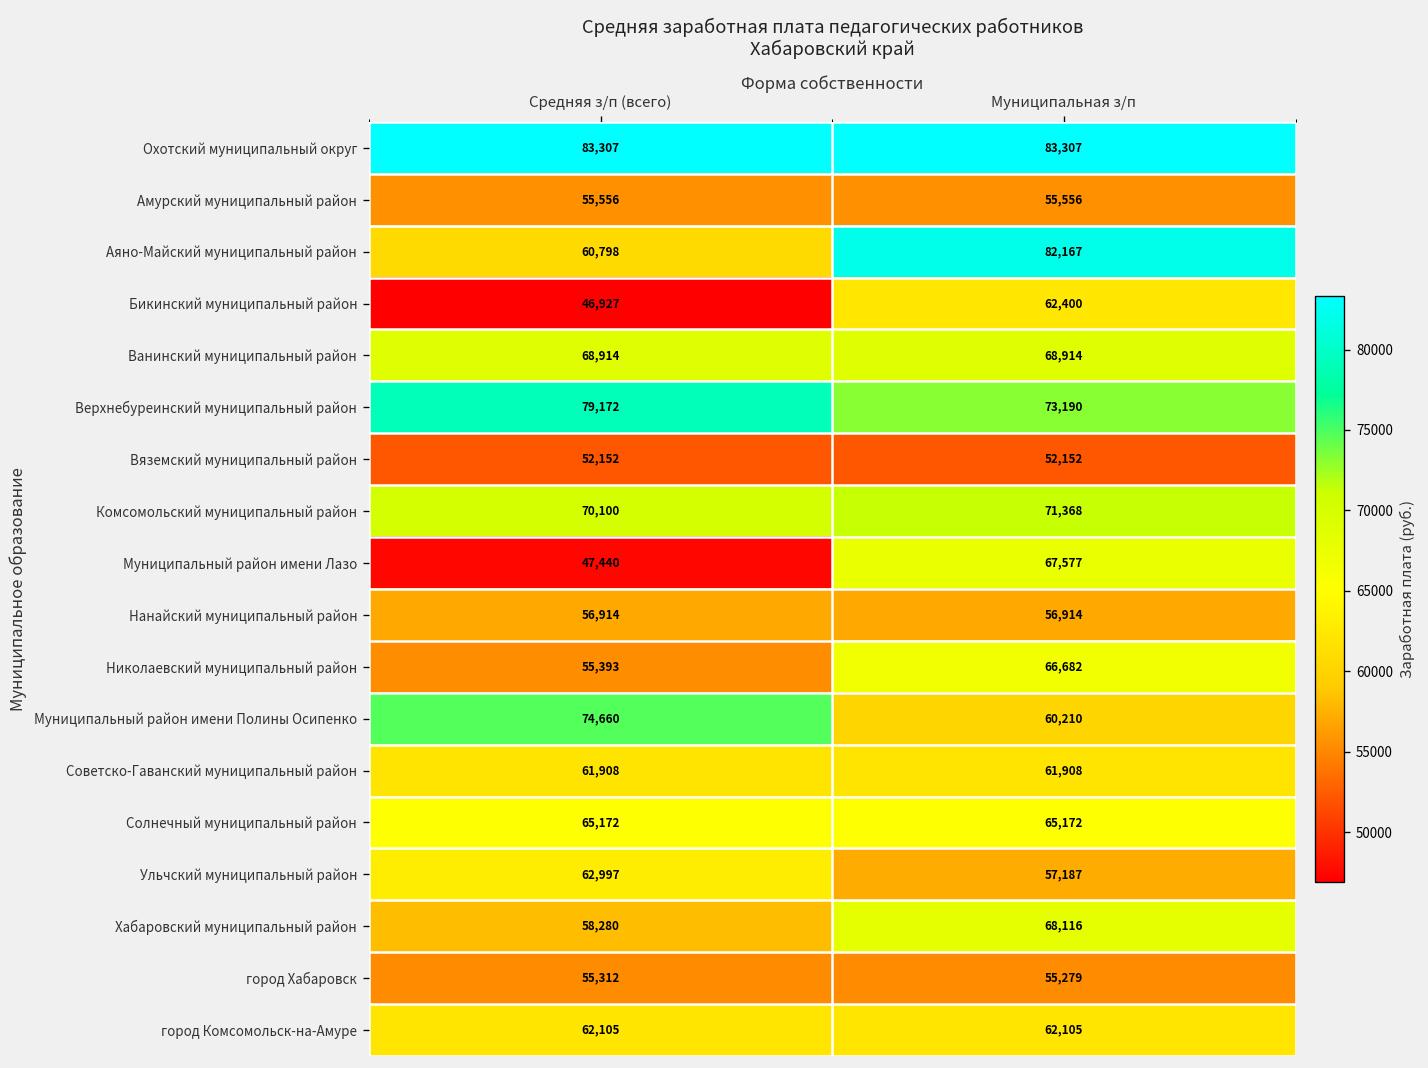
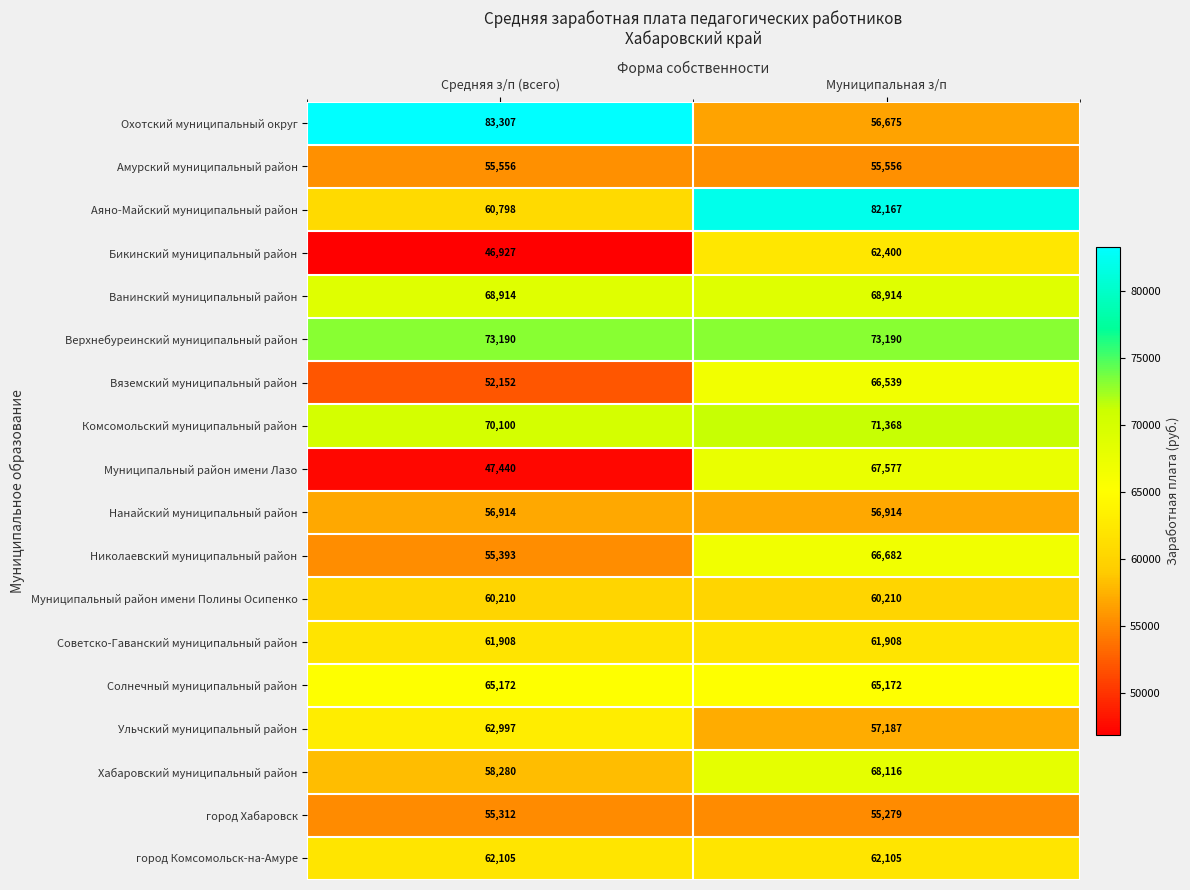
  {
    "Охотский муниципальный округ": {
      "Средняя з/п (всего)": "83,307",
-     "Муниципальная з/п": "83,307"
+     "Муниципальная з/п": "56,675"
    },
    "Амурский муниципальный район": {
      "Средняя з/п (всего)": "55,556",
      "Муниципальная з/п": "55,556"
    },
    "Аяно-Майский муниципальный район": {
      "Средняя з/п (всего)": "60,798",
      "Муниципальная з/п": "82,167"
    },
    "Бикинский муниципальный район": {
      "Средняя з/п (всего)": "46,927",
      "Муниципальная з/п": "62,400"
    },
    "Ванинский муниципальный район": {
      "Средняя з/п (всего)": "68,914",
      "Муниципальная з/п": "68,914"
    },
    "Верхнебуреинский муниципальный район": {
-     "Средняя з/п (всего)": "79,172",
+     "Средняя з/п (всего)": "73,190",
      "Муниципальная з/п": "73,190"
    },
    "Вяземский муниципальный район": {
      "Средняя з/п (всего)": "52,152",
-     "Муниципальная з/п": "52,152"
+     "Муниципальная з/п": "66,539"
    },
    "Комсомольский муниципальный район": {
      "Средняя з/п (всего)": "70,100",
      "Муниципальная з/п": "71,368"
    },
    "Муниципальный район имени Лазо": {
      "Средняя з/п (всего)": "47,440",
      "Муниципальная з/п": "67,577"
    },
    "Нанайский муниципальный район": {
      "Средняя з/п (всего)": "56,914",
      "Муниципальная з/п": "56,914"
    },
    "Николаевский муниципальный район": {
      "Средняя з/п (всего)": "55,393",
      "Муниципальная з/п": "66,682"
    },
    "Муниципальный район имени Полины Осипенко": {
-     "Средняя з/п (всего)": "74,660",
+     "Средняя з/п (всего)": "60,210",
      "Муниципальная з/п": "60,210"
    },
    "Советско-Гаванский муниципальный район": {
      "Средняя з/п (всего)": "61,908",
      "Муниципальная з/п": "61,908"
    },
    "Солнечный муниципальный район": {
      "Средняя з/п (всего)": "65,172",
      "Муниципальная з/п": "65,172"
    },
    "Ульчский муниципальный район": {
      "Средняя з/п (всего)": "62,997",
      "Муниципальная з/п": "57,187"
    },
    "Хабаровский муниципальный район": {
      "Средняя з/п (всего)": "58,280",
      "Муниципальная з/п": "68,116"
    },
    "город Хабаровск": {
      "Средняя з/п (всего)": "55,312",
      "Муниципальная з/п": "55,279"
    },
    "город Комсомольск-на-Амуре": {
      "Средняя з/п (всего)": "62,105",
      "Муниципальная з/п": "62,105"
    }
  }
